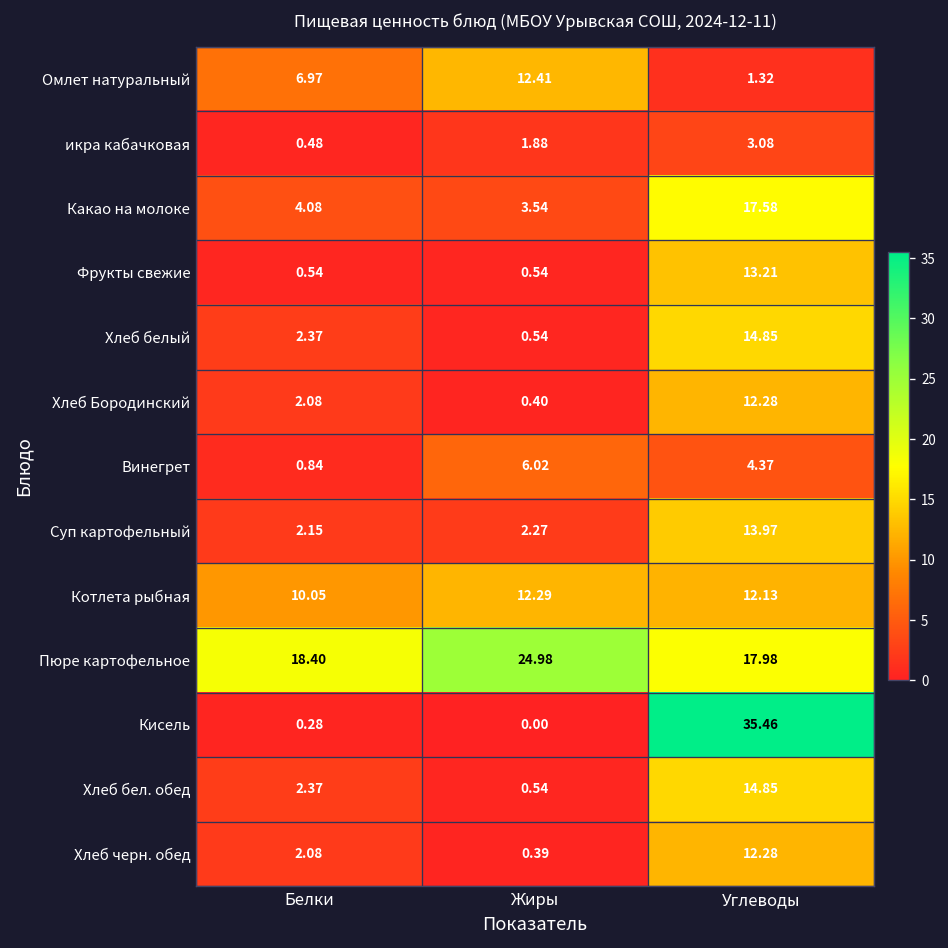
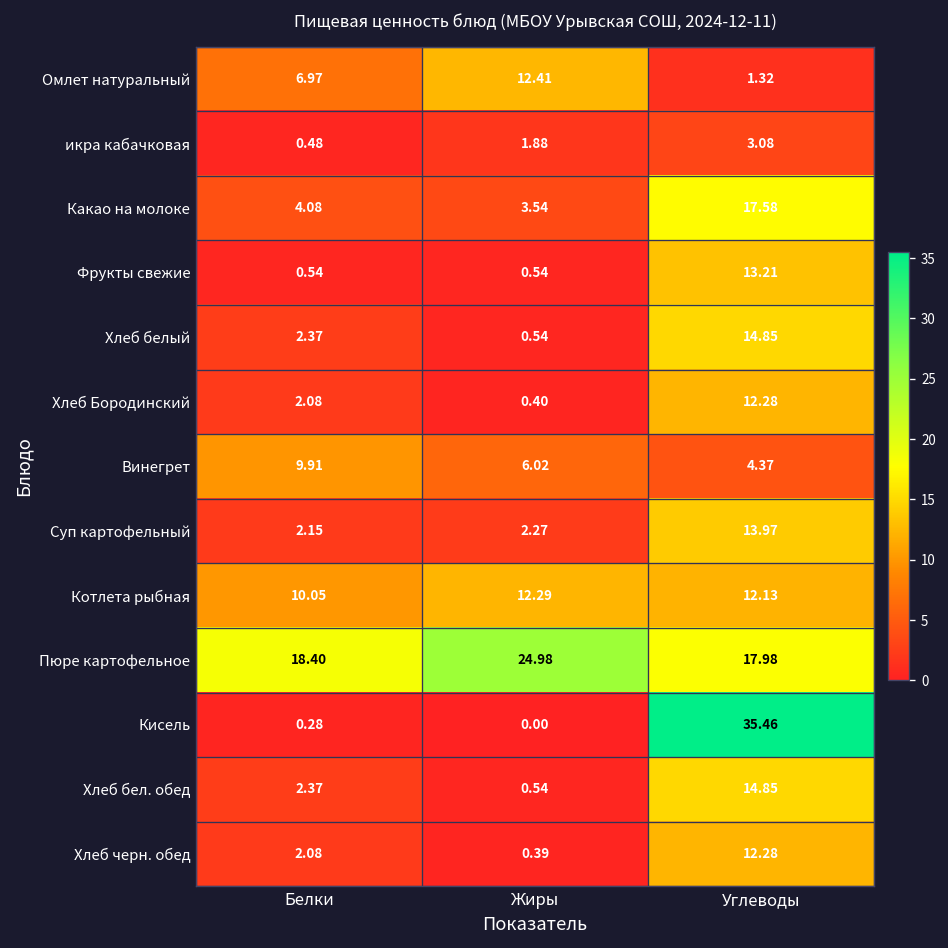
  {
    "Омлет натуральный": {
      "Белки": 6.97,
      "Жиры": 12.41,
      "Углеводы": 1.32
    },
    "икра кабачковая": {
      "Белки": 0.48,
      "Жиры": 1.88,
      "Углеводы": 3.08
    },
    "Какао на молоке": {
      "Белки": 4.08,
      "Жиры": 3.54,
      "Углеводы": 17.58
    },
    "Фрукты свежие": {
      "Белки": 0.54,
      "Жиры": 0.54,
      "Углеводы": 13.21
    },
    "Хлеб белый": {
      "Белки": 2.37,
      "Жиры": 0.54,
      "Углеводы": 14.85
    },
    "Хлеб Бородинский": {
      "Белки": 2.08,
      "Жиры": 0.40,
      "Углеводы": 12.28
    },
    "Винегрет": {
-     "Белки": 0.84,
+     "Белки": 9.91,
      "Жиры": 6.02,
      "Углеводы": 4.37
    },
    "Суп картофельный": {
      "Белки": 2.15,
      "Жиры": 2.27,
      "Углеводы": 13.97
    },
    "Котлета рыбная": {
      "Белки": 10.05,
      "Жиры": 12.29,
      "Углеводы": 12.13
    },
    "Пюре картофельное": {
      "Белки": 18.40,
      "Жиры": 24.98,
      "Углеводы": 17.98
    },
    "Кисель": {
      "Белки": 0.28,
      "Жиры": 0.00,
      "Углеводы": 35.46
    },
    "Хлеб бел. обед": {
      "Белки": 2.37,
      "Жиры": 0.54,
      "Углеводы": 14.85
    },
    "Хлеб черн. обед": {
      "Белки": 2.08,
      "Жиры": 0.39,
      "Углеводы": 12.28
    }
  }
